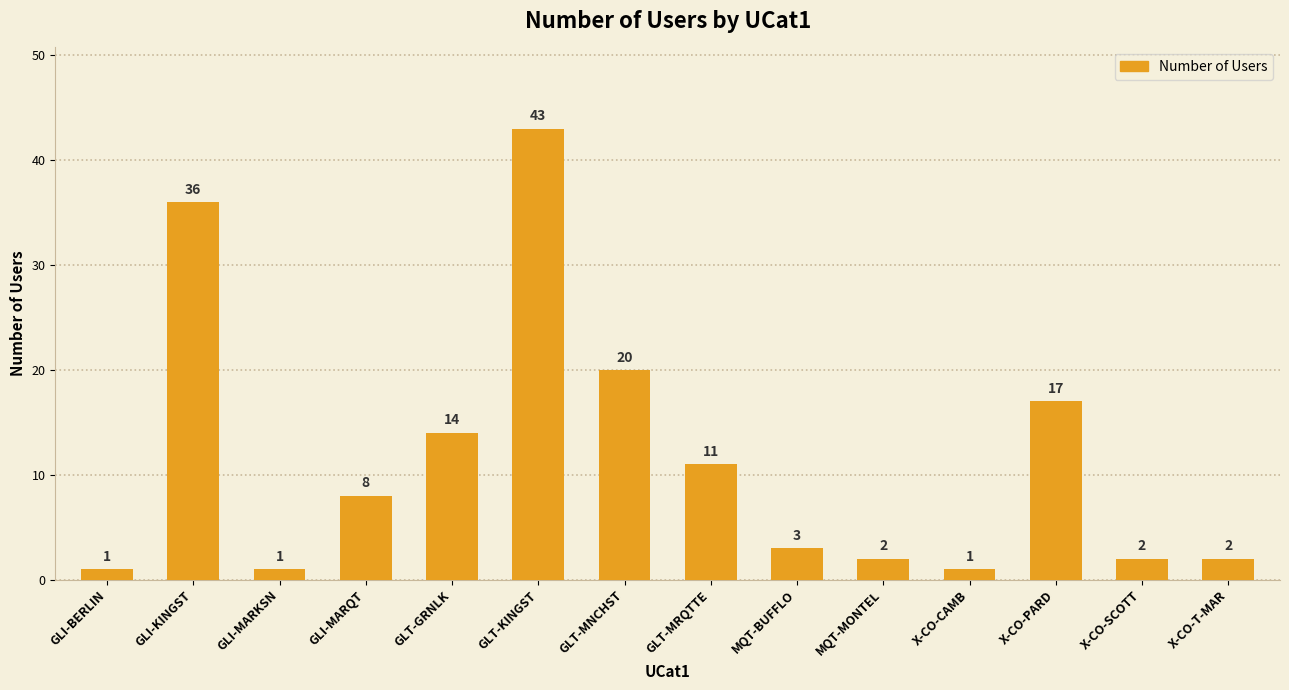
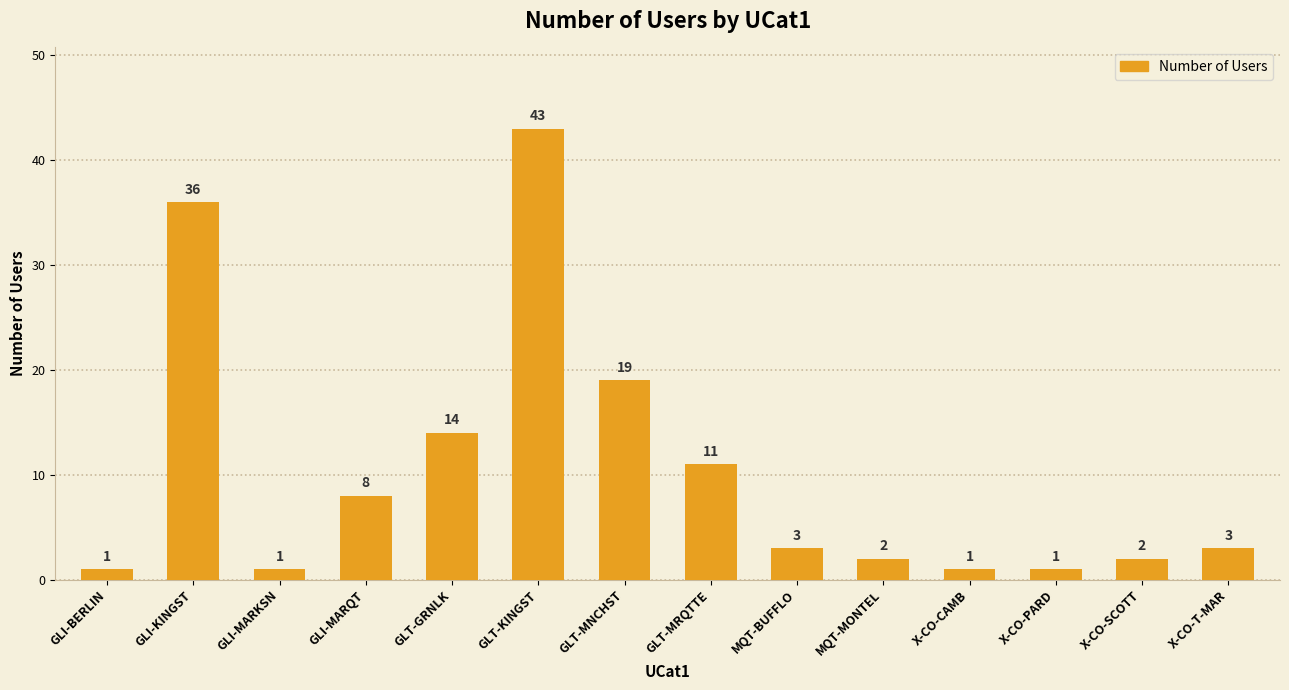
  {
    "GLI-BERLIN": 1,
    "GLI-KINGST": 36,
    "GLI-MARKSN": 1,
    "GLI-MARQT": 8,
    "GLT-GRNLK": 14,
    "GLT-KINGST": 43,
-   "GLT-MNCHST": 20,
+   "GLT-MNCHST": 19,
    "GLT-MRQTTE": 11,
    "MQT-BUFFLO": 3,
    "MQT-MONTEL": 2,
    "X-CO-CAMB": 1,
-   "X-CO-PARD": 17,
+   "X-CO-PARD": 1,
    "X-CO-SCOTT": 2,
-   "X-CO-T-MAR": 2
+   "X-CO-T-MAR": 3
  }
